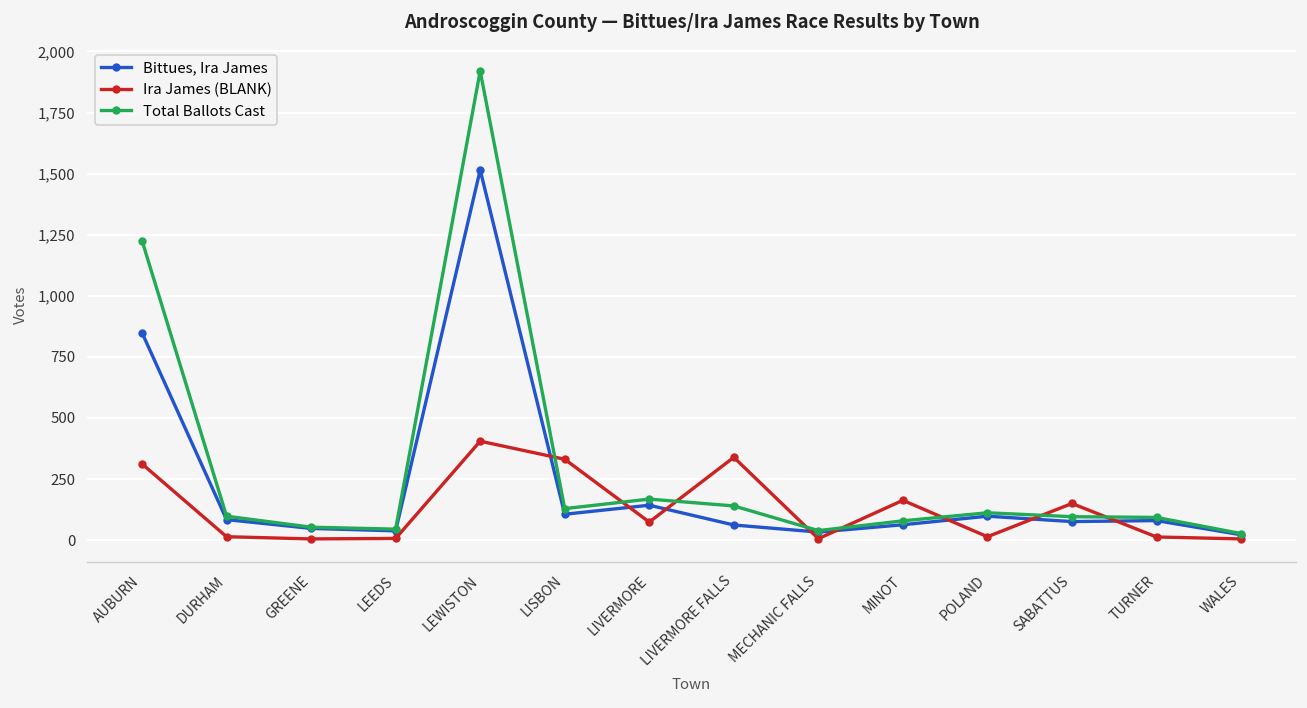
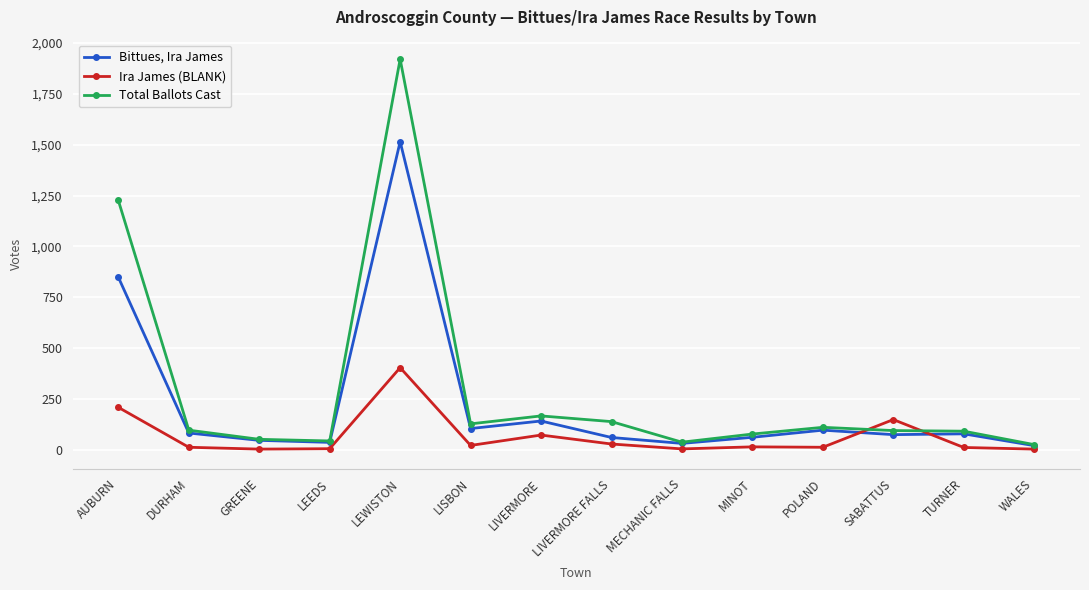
  {
    "Bittues, Ira James": {
      "AUBURN": "850",
      "DURHAM": "80",
      "LEWISTON": "1,520",
      "LISBON": "110",
      "LIVERMORE": "140",
      "LIVERMORE FALLS": "60",
      "MINOT": "60",
      "POLAND": "100",
      "SABATTUS": "80",
      "TURNER": "80"
    },
    "Ira James (BLANK)": {
-     "AUBURN": "310",
+     "AUBURN": "210",
      "DURHAM": "10",
      "GREENE": "10",
      "LEEDS": "10",
      "LEWISTON": "410",
-     "LISBON": "330",
+     "LISBON": "20",
      "LIVERMORE": "70",
-     "LIVERMORE FALLS": "340",
+     "LIVERMORE FALLS": "30",
      "MECHANIC FALLS": "10",
-     "MINOT": "160",
+     "MINOT": "20",
      "POLAND": "10",
      "SABATTUS": "150",
      "TURNER": "10",
      "WALES": "10"
    },
    "Total Ballots Cast": {
      "AUBURN": "1,230",
      "DURHAM": "100",
      "LEWISTON": "1,920",
      "LISBON": "130",
      "LIVERMORE": "170",
      "LIVERMORE FALLS": "140",
      "MINOT": "80",
      "POLAND": "110",
      "SABATTUS": "100",
      "TURNER": "90"
    }
  }
